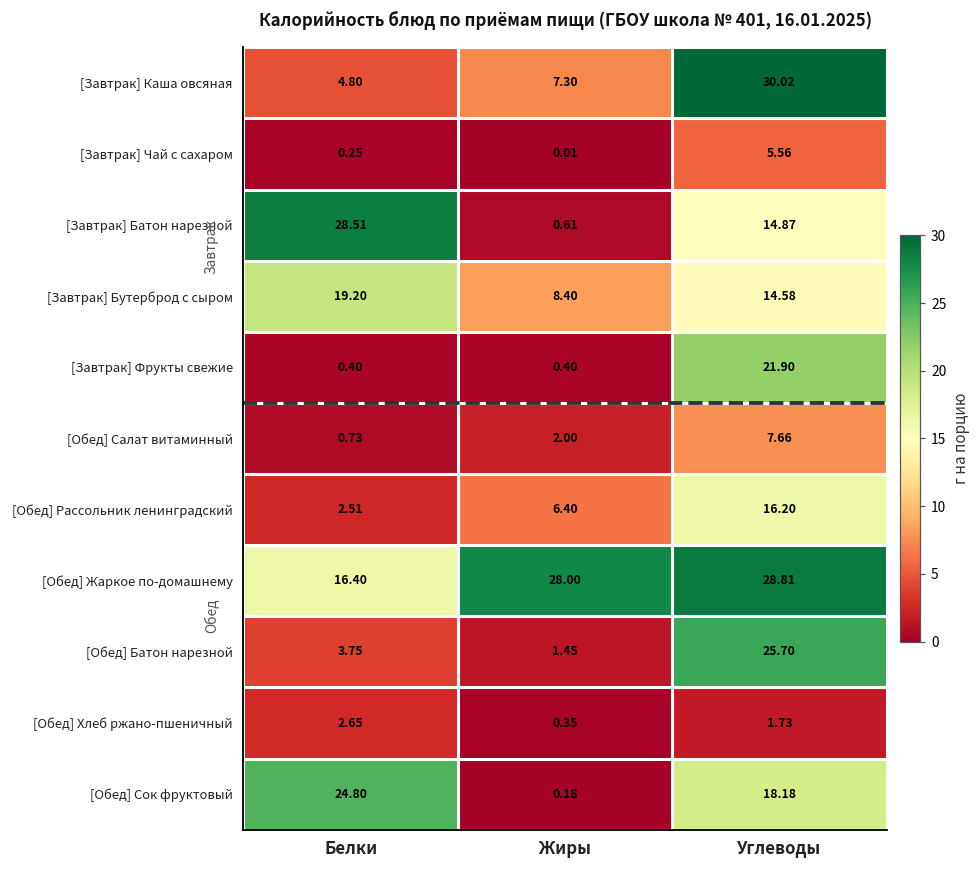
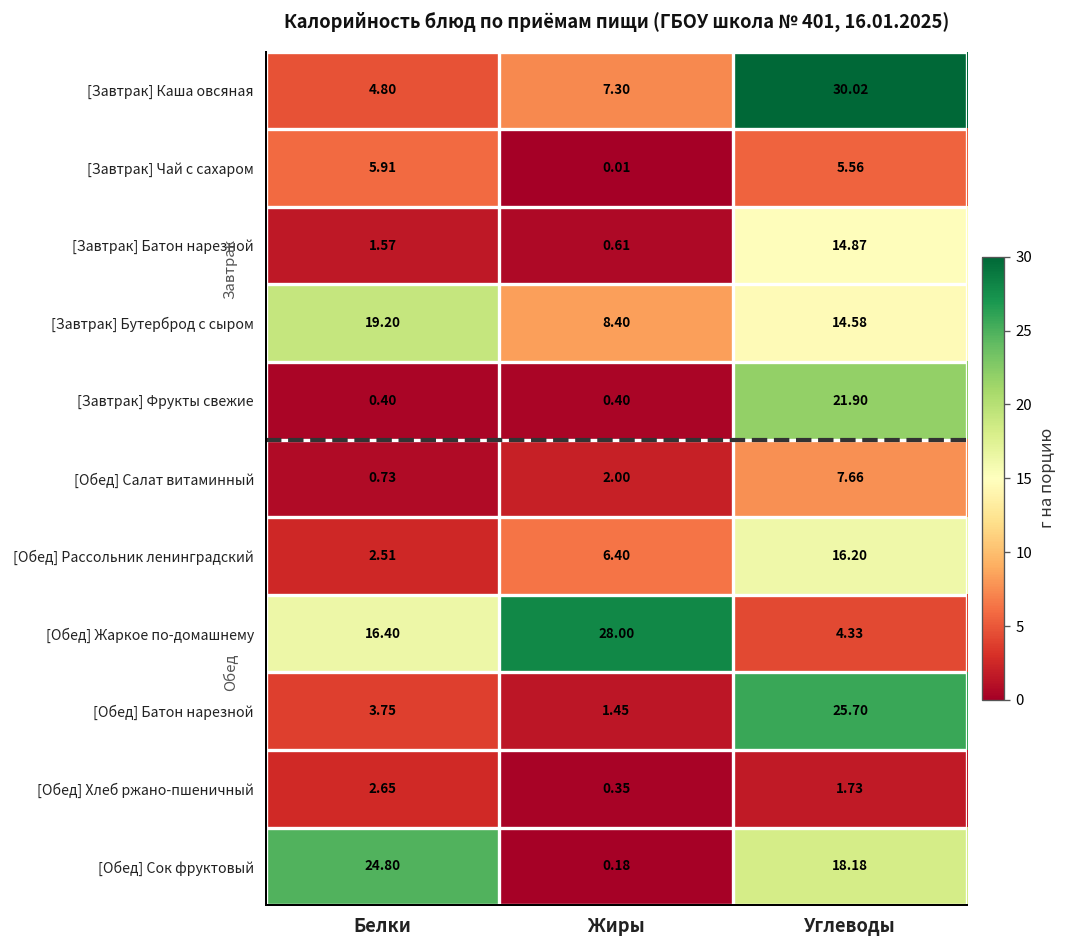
  {
    "[Завтрак] Каша овсяная": {
      "Белки": 4.80,
      "Жиры": 7.30,
      "Углеводы": 30.02
    },
    "[Завтрак] Чай с сахаром": {
-     "Белки": 0.25,
+     "Белки": 5.91,
      "Жиры": 0.01,
      "Углеводы": 5.56
    },
    "[Завтрак] Батон нарезной": {
-     "Белки": 28.51,
+     "Белки": 1.57,
      "Жиры": 0.61,
      "Углеводы": 14.87
    },
    "[Завтрак] Бутерброд с сыром": {
      "Белки": 19.20,
      "Жиры": 8.40,
      "Углеводы": 14.58
    },
    "[Завтрак] Фрукты свежие": {
      "Белки": 0.40,
      "Жиры": 0.40,
      "Углеводы": 21.90
    },
    "[Обед] Салат витаминный": {
      "Белки": 0.73,
      "Жиры": 2.00,
      "Углеводы": 7.66
    },
    "[Обед] Рассольник ленинградский": {
      "Белки": 2.51,
      "Жиры": 6.40,
      "Углеводы": 16.20
    },
    "[Обед] Жаркое по-домашнему": {
      "Белки": 16.40,
      "Жиры": 28.00,
-     "Углеводы": 28.81
+     "Углеводы": 4.33
    },
    "[Обед] Батон нарезной": {
      "Белки": 3.75,
      "Жиры": 1.45,
      "Углеводы": 25.70
    },
    "[Обед] Хлеб ржано-пшеничный": {
      "Белки": 2.65,
      "Жиры": 0.35,
      "Углеводы": 1.73
    },
    "[Обед] Сок фруктовый": {
      "Белки": 24.80,
      "Жиры": 0.18,
      "Углеводы": 18.18
    }
  }
